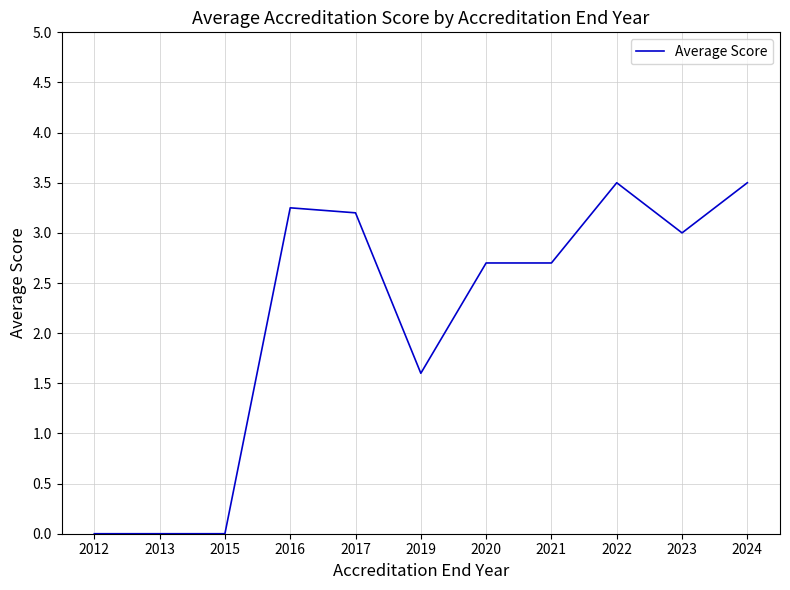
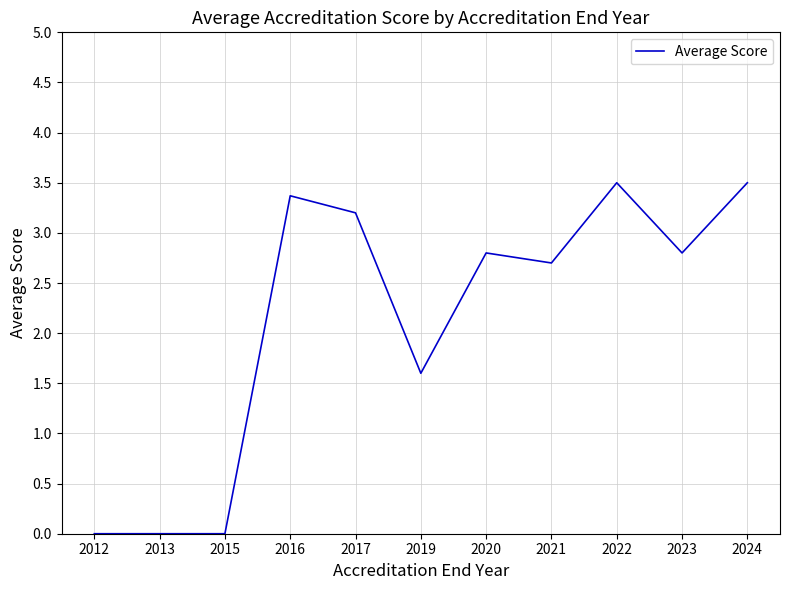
  {
    "2012": 0.00,
    "2013": 0.00,
    "2015": 0.00,
-   "2016": 3.25,
+   "2016": 3.37,
    "2017": 3.20,
    "2019": 1.60,
-   "2020": 2.7,
+   "2020": 2.8,
    "2021": 2.70,
    "2022": 3.50,
-   "2023": 3.0,
+   "2023": 2.8,
    "2024": 3.50
  }
